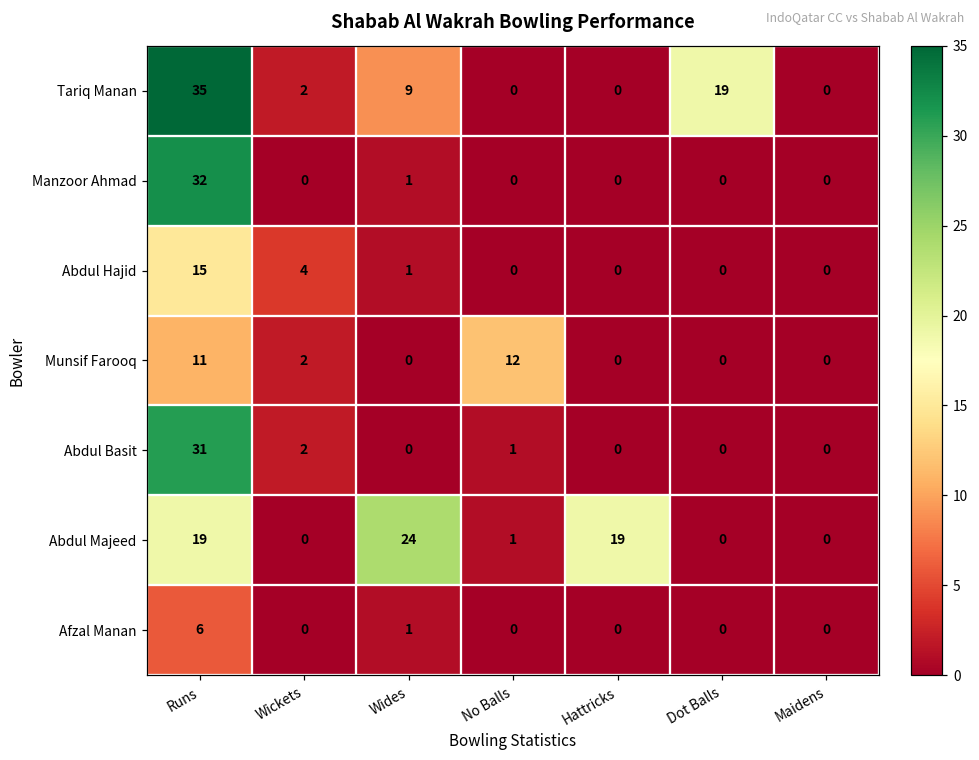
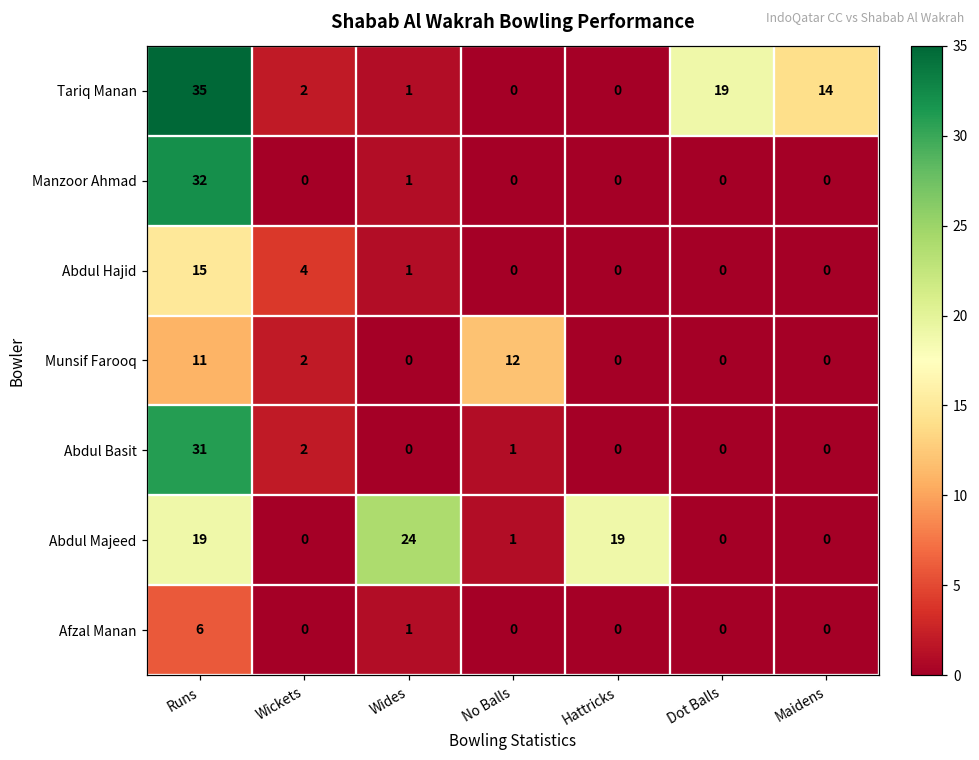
  {
    "Tariq Manan": {
      "Runs": 35,
      "Wickets": 2,
-     "Wides": 9,
+     "Wides": 1,
      "No Balls": 0,
      "Hattricks": 0,
      "Dot Balls": 19,
-     "Maidens": 0
+     "Maidens": 14
    },
    "Manzoor Ahmad": {
      "Runs": 32,
      "Wickets": 0,
      "Wides": 1,
      "No Balls": 0,
      "Hattricks": 0,
      "Dot Balls": 0,
      "Maidens": 0
    },
    "Abdul Hajid": {
      "Runs": 15,
      "Wickets": 4,
      "Wides": 1,
      "No Balls": 0,
      "Hattricks": 0,
      "Dot Balls": 0,
      "Maidens": 0
    },
    "Munsif Farooq": {
      "Runs": 11,
      "Wickets": 2,
      "Wides": 0,
      "No Balls": 12,
      "Hattricks": 0,
      "Dot Balls": 0,
      "Maidens": 0
    },
    "Abdul Basit": {
      "Runs": 31,
      "Wickets": 2,
      "Wides": 0,
      "No Balls": 1,
      "Hattricks": 0,
      "Dot Balls": 0,
      "Maidens": 0
    },
    "Abdul Majeed": {
      "Runs": 19,
      "Wickets": 0,
      "Wides": 24,
      "No Balls": 1,
      "Hattricks": 19,
      "Dot Balls": 0,
      "Maidens": 0
    },
    "Afzal Manan": {
      "Runs": 6,
      "Wickets": 0,
      "Wides": 1,
      "No Balls": 0,
      "Hattricks": 0,
      "Dot Balls": 0,
      "Maidens": 0
    }
  }
